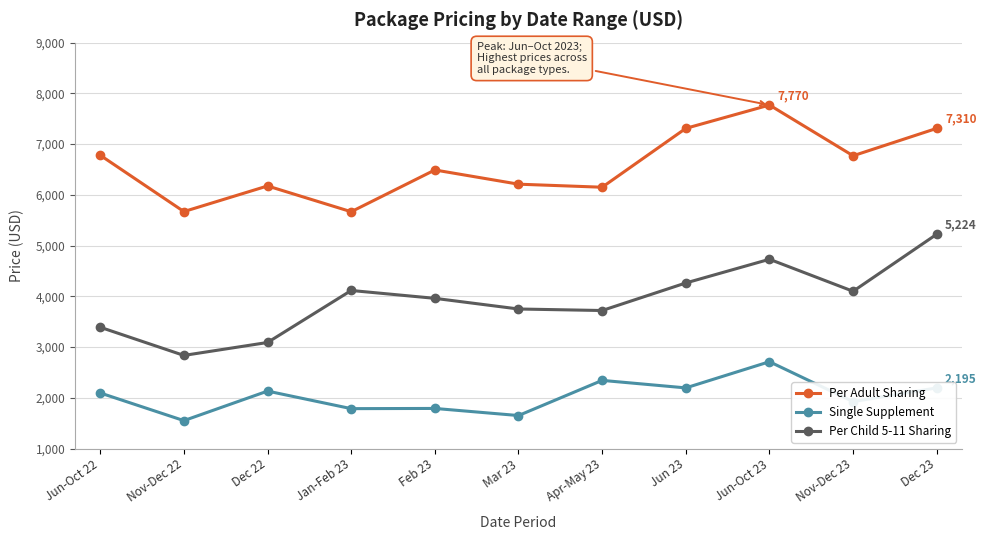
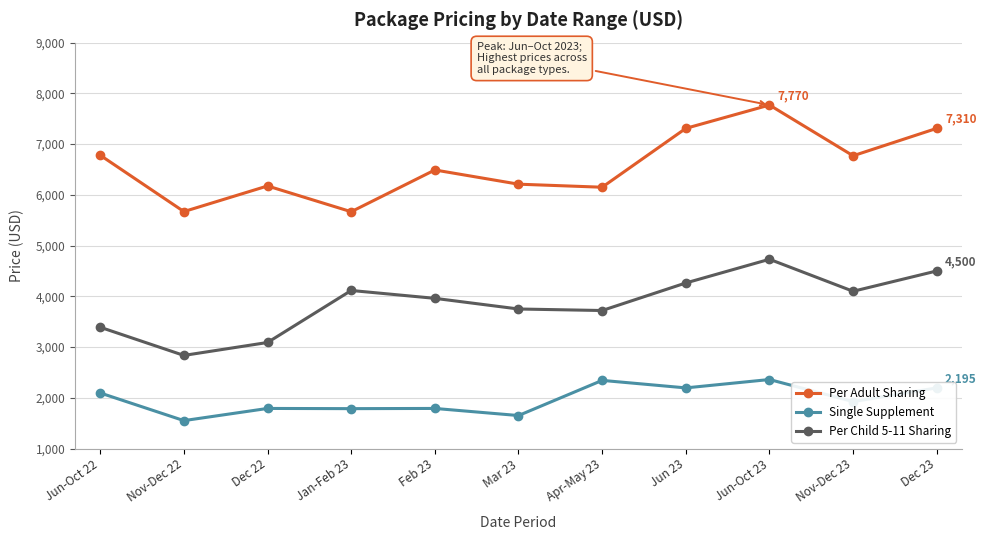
  {
    "Per Adult Sharing": {
      "Jun-Oct 23": "7,770",
      "Dec 23": "7,310"
    },
    "Single Supplement": {
      "Jun-Oct 22": "2,100",
      "Nov-Dec 22": "1,600",
-     "Dec 22": "2,100",
+     "Dec 22": "1,800",
      "Jan-Feb 23": "1,800",
      "Feb 23": "1,800",
      "Mar 23": "1,700",
      "Apr-May 23": "2,300",
      "Jun 23": "2,200",
-     "Jun-Oct 23": "2,700"
+     "Jun-Oct 23": "2,400"
    },
    "Per Child 5-11 Sharing": {
-     "Dec 23": "5,224"
+     "Dec 23": "4,500"
    }
  }
